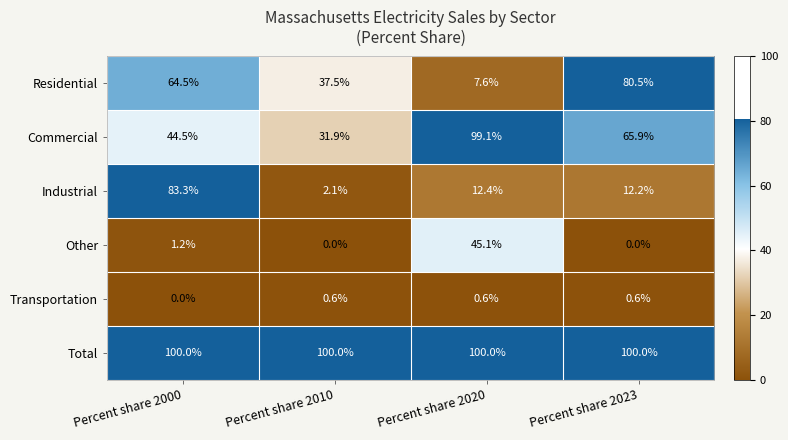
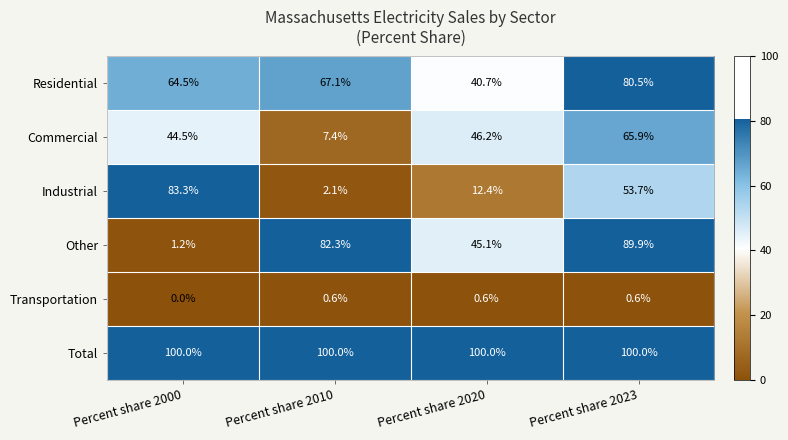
  {
    "Residential": {
      "Percent share 2000": "64.5%",
-     "Percent share 2010": "37.5%",
-     "Percent share 2020": "7.6%",
+     "Percent share 2010": "67.1%",
+     "Percent share 2020": "40.7%",
      "Percent share 2023": "80.5%"
    },
    "Commercial": {
      "Percent share 2000": "44.5%",
-     "Percent share 2010": "31.9%",
-     "Percent share 2020": "99.1%",
+     "Percent share 2010": "7.4%",
+     "Percent share 2020": "46.2%",
      "Percent share 2023": "65.9%"
    },
    "Industrial": {
      "Percent share 2000": "83.3%",
      "Percent share 2010": "2.1%",
      "Percent share 2020": "12.4%",
-     "Percent share 2023": "12.2%"
+     "Percent share 2023": "53.7%"
    },
    "Other": {
      "Percent share 2000": "1.2%",
-     "Percent share 2010": "0.0%",
+     "Percent share 2010": "82.3%",
      "Percent share 2020": "45.1%",
-     "Percent share 2023": "0.0%"
+     "Percent share 2023": "89.9%"
    },
    "Transportation": {
      "Percent share 2000": "0.0%",
      "Percent share 2010": "0.6%",
      "Percent share 2020": "0.6%",
      "Percent share 2023": "0.6%"
    },
    "Total": {
      "Percent share 2000": "100.0%",
      "Percent share 2010": "100.0%",
      "Percent share 2020": "100.0%",
      "Percent share 2023": "100.0%"
    }
  }
